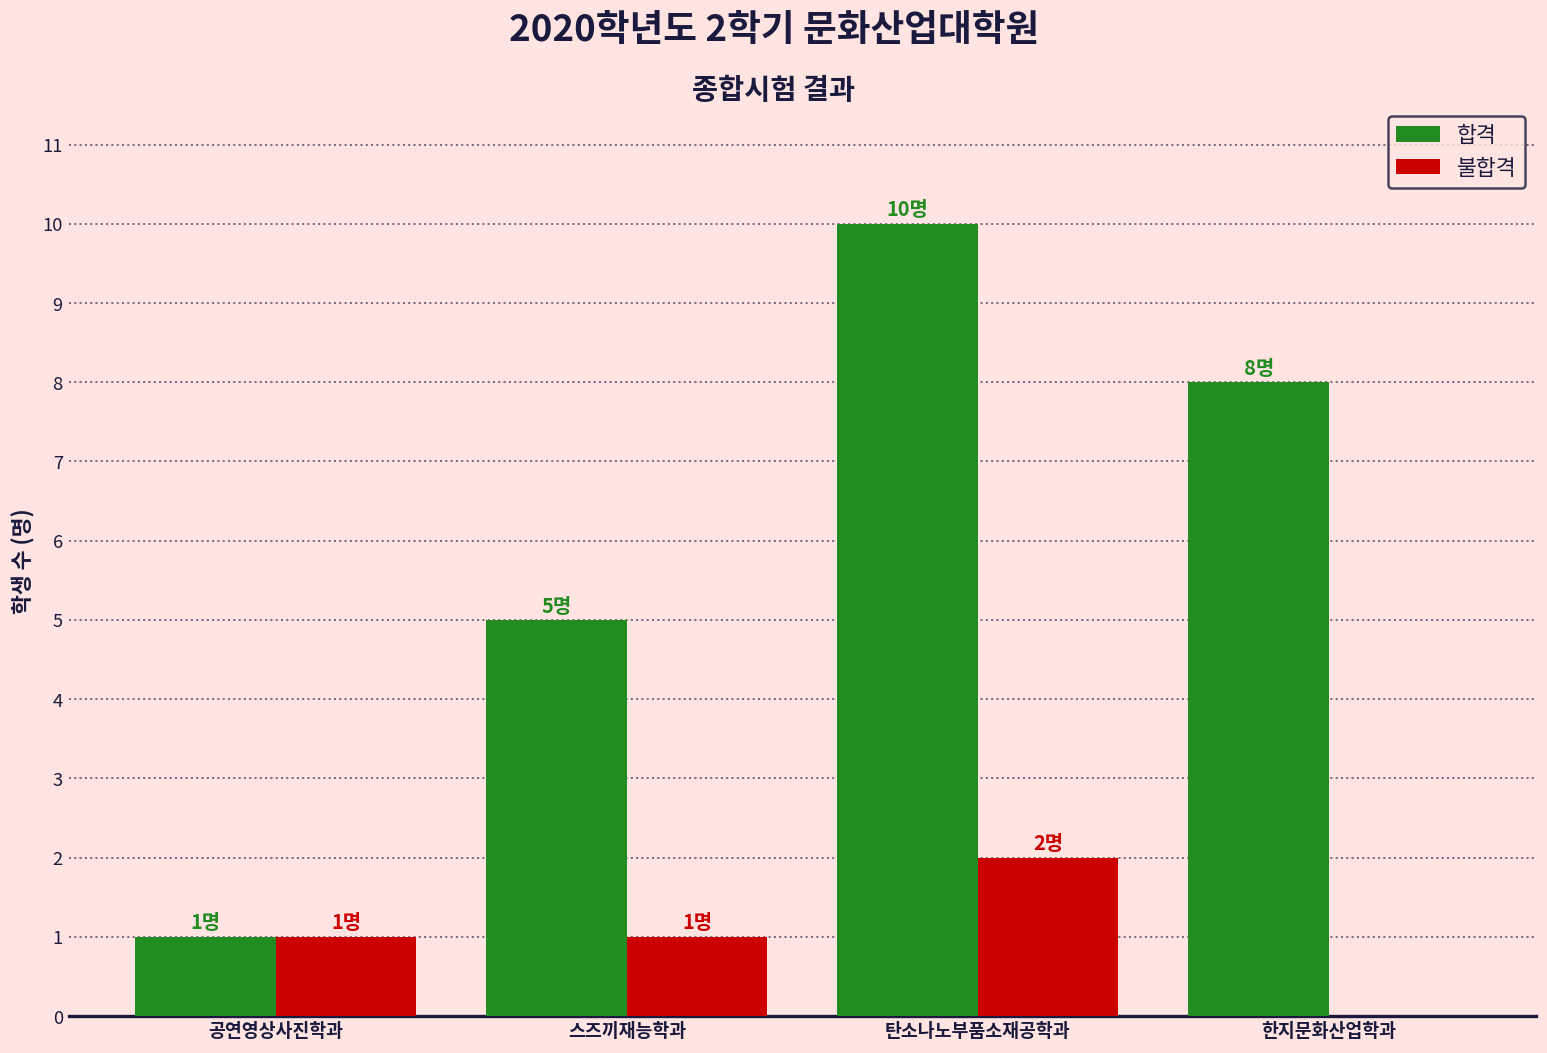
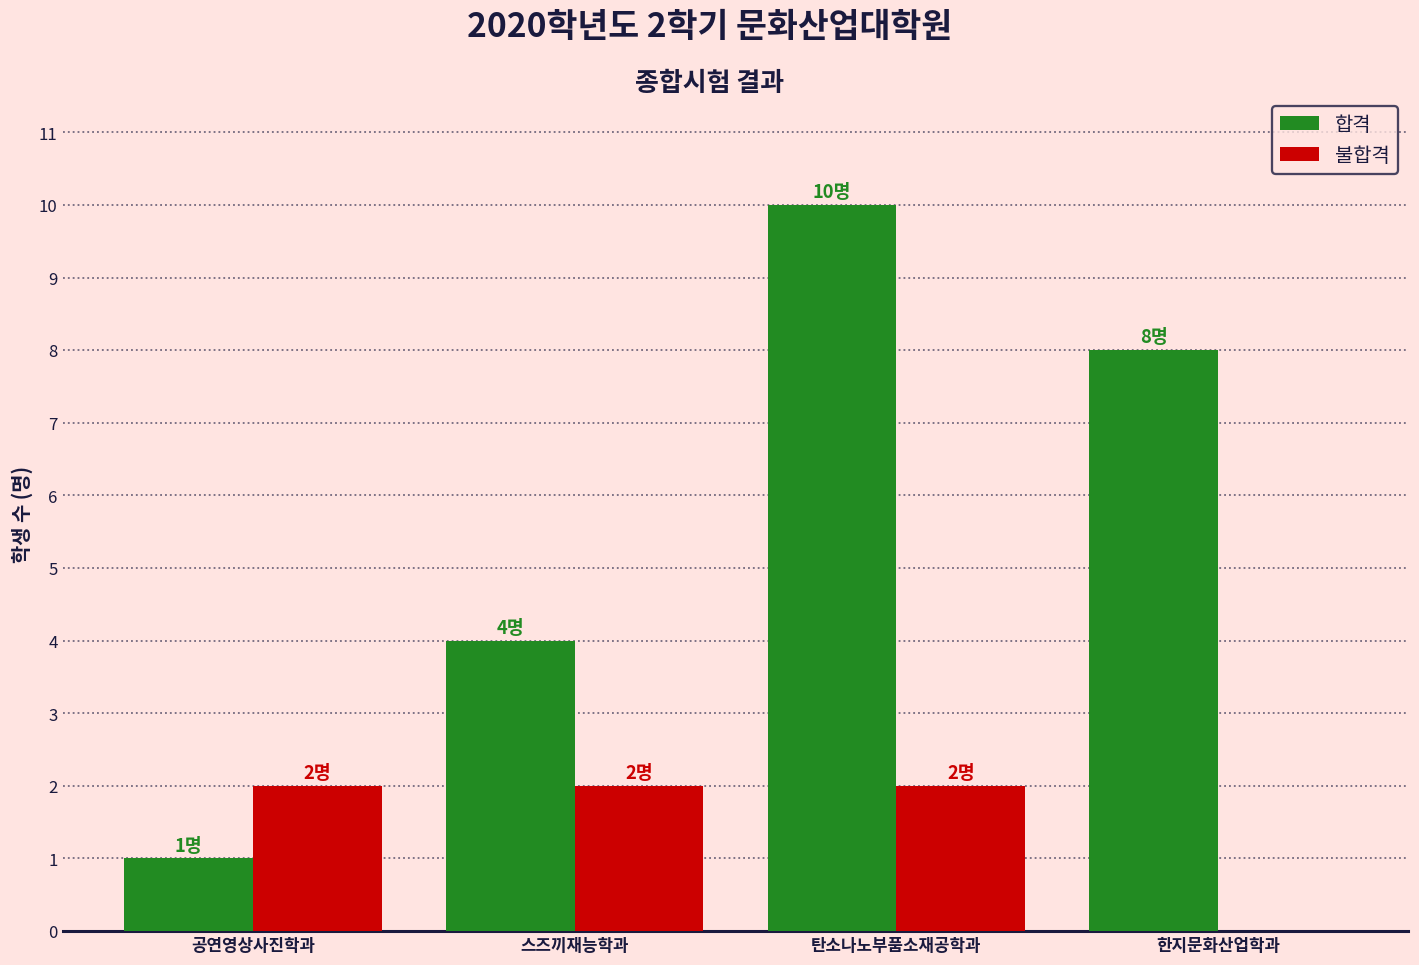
  {
    "합격": {
      "공연영상사진학과": "1명",
-     "스즈끼재능학과": "5명",
+     "스즈끼재능학과": "4명",
      "탄소나노부품소재공학과": "10명",
      "한지문화산업학과": "8명"
    },
    "불합격": {
-     "공연영상사진학과": "1명",
-     "스즈끼재능학과": "1명",
+     "공연영상사진학과": "2명",
+     "스즈끼재능학과": "2명",
      "탄소나노부품소재공학과": "2명"
    }
  }
